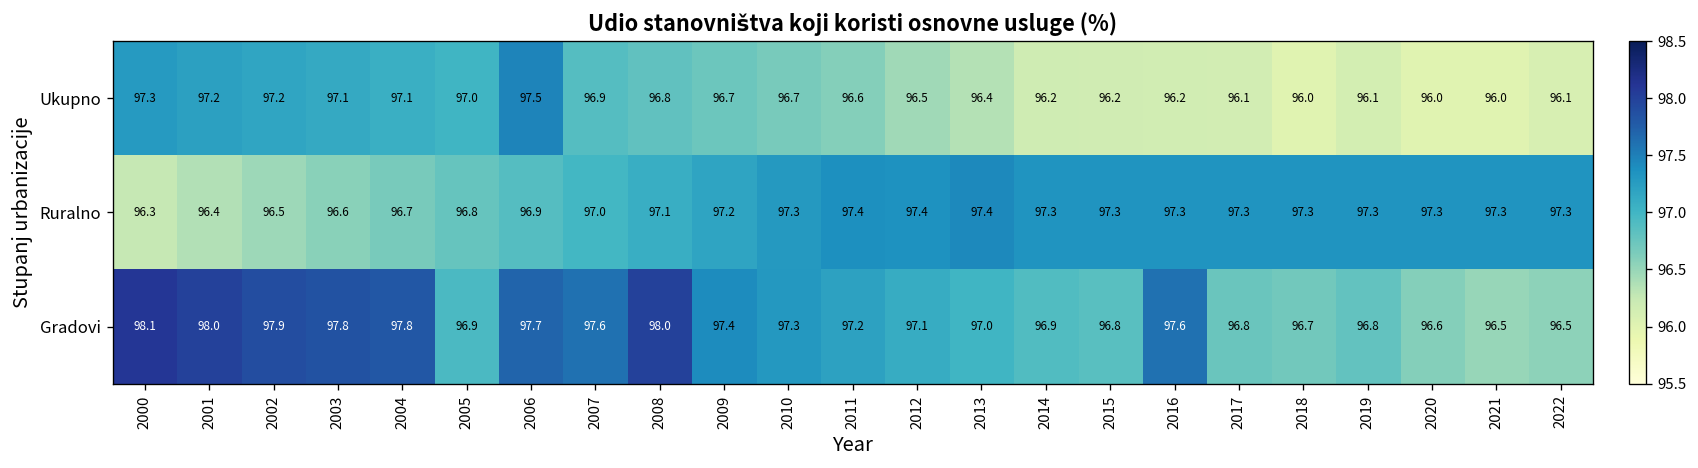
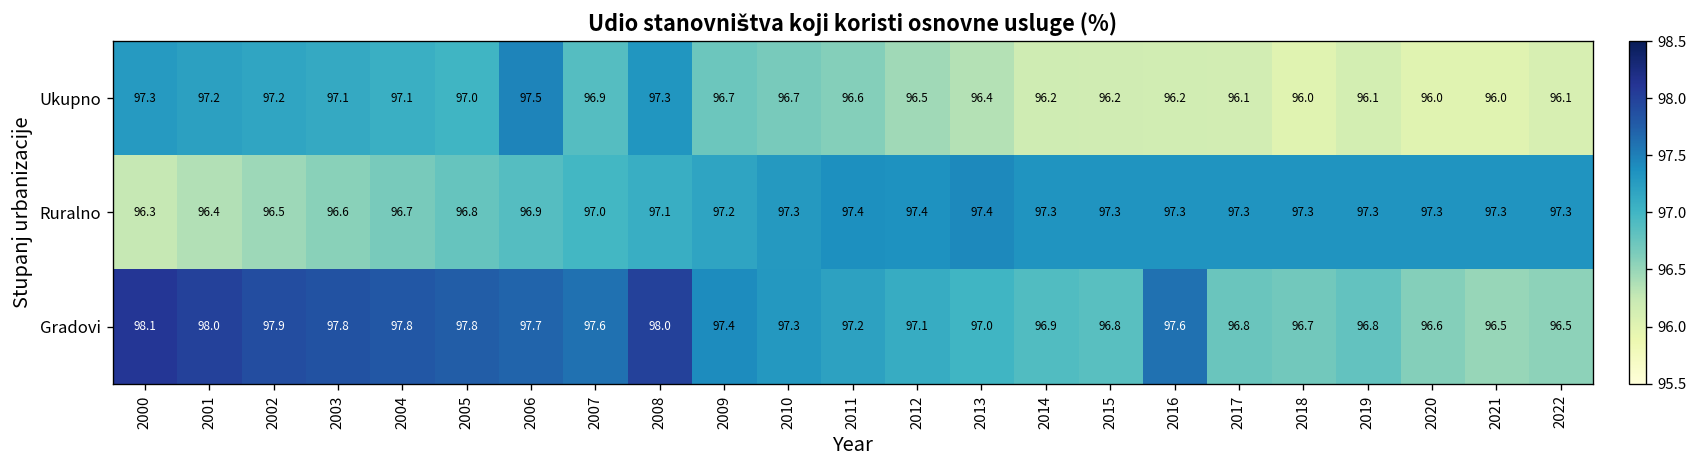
  {
    "Ukupno": {
      "2000": 97.3,
      "2001": 97.2,
      "2002": 97.2,
      "2003": 97.1,
      "2004": 97.1,
      "2005": 97.0,
      "2006": 97.5,
      "2007": 96.9,
-     "2008": 96.8,
+     "2008": 97.3,
      "2009": 96.7,
      "2010": 96.7,
      "2011": 96.6,
      "2012": 96.5,
      "2013": 96.4,
      "2014": 96.2,
      "2015": 96.2,
      "2016": 96.2,
      "2017": 96.1,
      "2018": 96.0,
      "2019": 96.1,
      "2020": 96.0,
      "2021": 96.0,
      "2022": 96.1
    },
    "Ruralno": {
      "2000": 96.3,
      "2001": 96.4,
      "2002": 96.5,
      "2003": 96.6,
      "2004": 96.7,
      "2005": 96.8,
      "2006": 96.9,
      "2007": 97.0,
      "2008": 97.1,
      "2009": 97.2,
      "2010": 97.3,
      "2011": 97.4,
      "2012": 97.4,
      "2013": 97.4,
      "2014": 97.3,
      "2015": 97.3,
      "2016": 97.3,
      "2017": 97.3,
      "2018": 97.3,
      "2019": 97.3,
      "2020": 97.3,
      "2021": 97.3,
      "2022": 97.3
    },
    "Gradovi": {
      "2000": 98.1,
      "2001": 98.0,
      "2002": 97.9,
      "2003": 97.8,
      "2004": 97.8,
-     "2005": 96.9,
+     "2005": 97.8,
      "2006": 97.7,
      "2007": 97.6,
      "2008": 98.0,
      "2009": 97.4,
      "2010": 97.3,
      "2011": 97.2,
      "2012": 97.1,
      "2013": 97.0,
      "2014": 96.9,
      "2015": 96.8,
      "2016": 97.6,
      "2017": 96.8,
      "2018": 96.7,
      "2019": 96.8,
      "2020": 96.6,
      "2021": 96.5,
      "2022": 96.5
    }
  }
